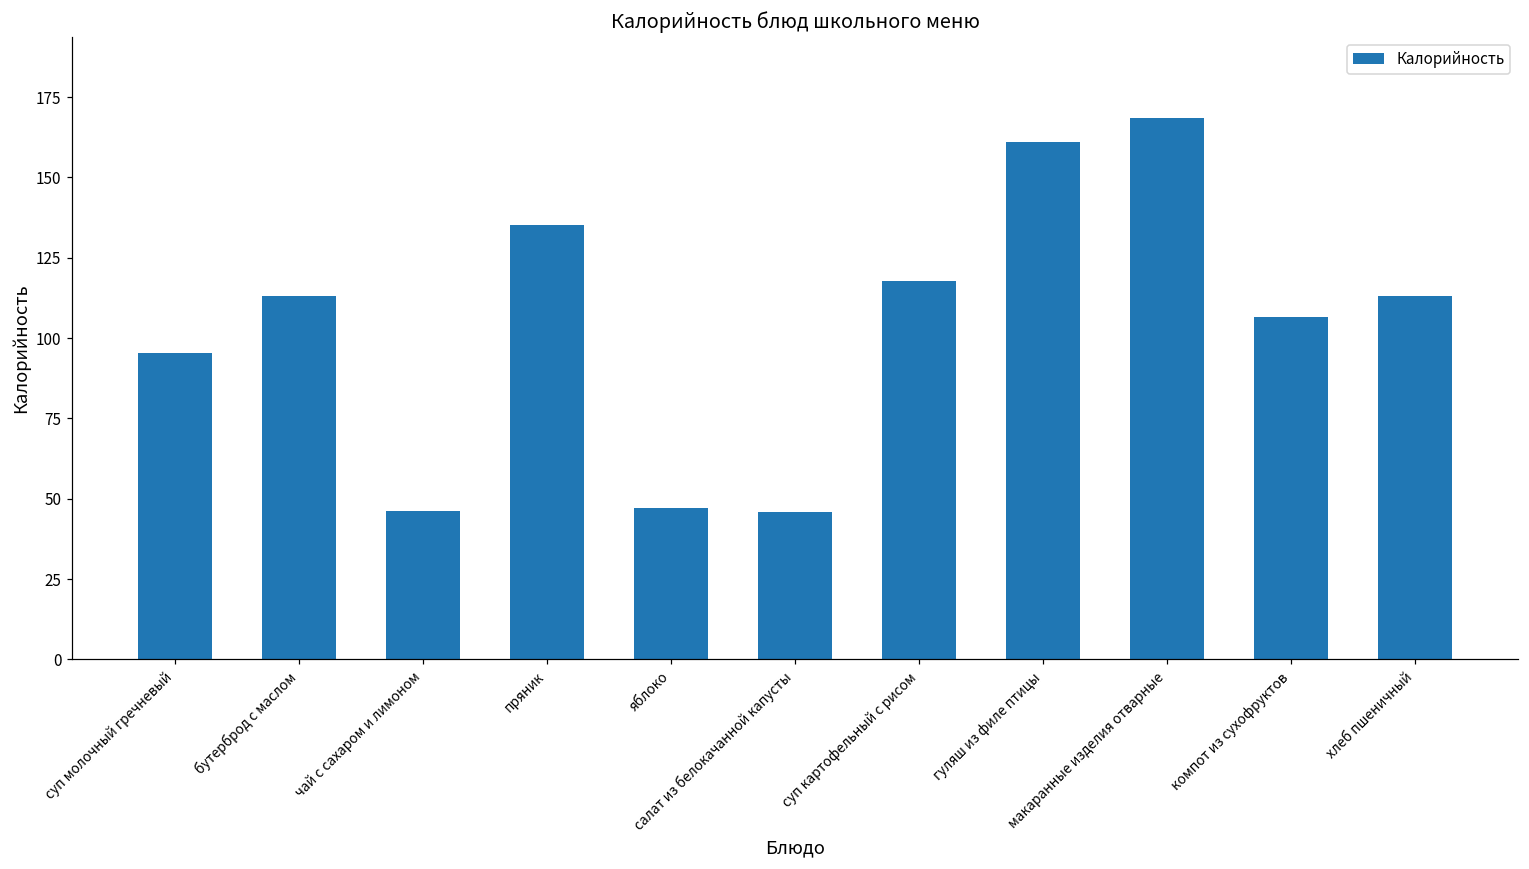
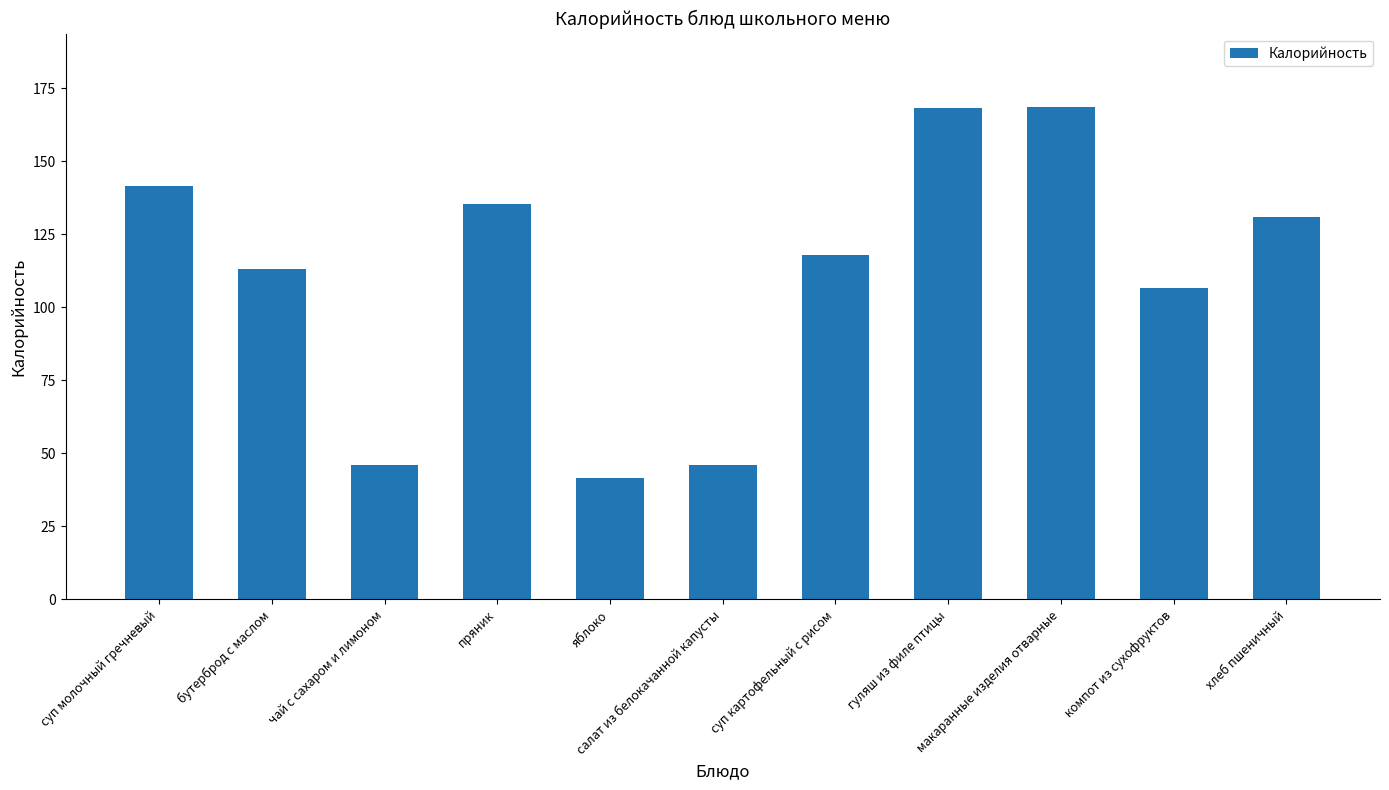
  {
-   "суп молочный гречневый": 95,
+   "суп молочный гречневый": 142,
    "бутерброд с маслом": 113,
    "чай с сахаром и лимоном": 46,
    "пряник": 135,
-   "яблоко": 47,
+   "яблоко": 42,
    "салат из белокачанной капусты": 46,
    "суп картофельный с рисом": 118,
-   "гуляш из филе птицы": 161,
+   "гуляш из филе птицы": 168,
    "макаранные изделия отварные": 168,
    "компот из сухофруктов": 107,
-   "хлеб пшеничный": 113
+   "хлеб пшеничный": 131
  }
